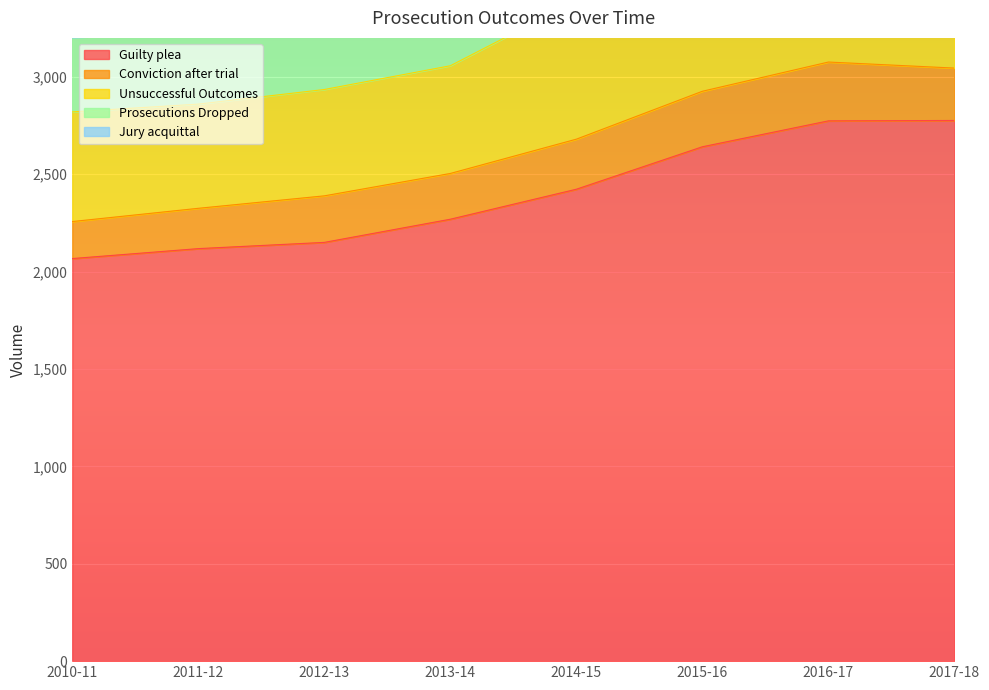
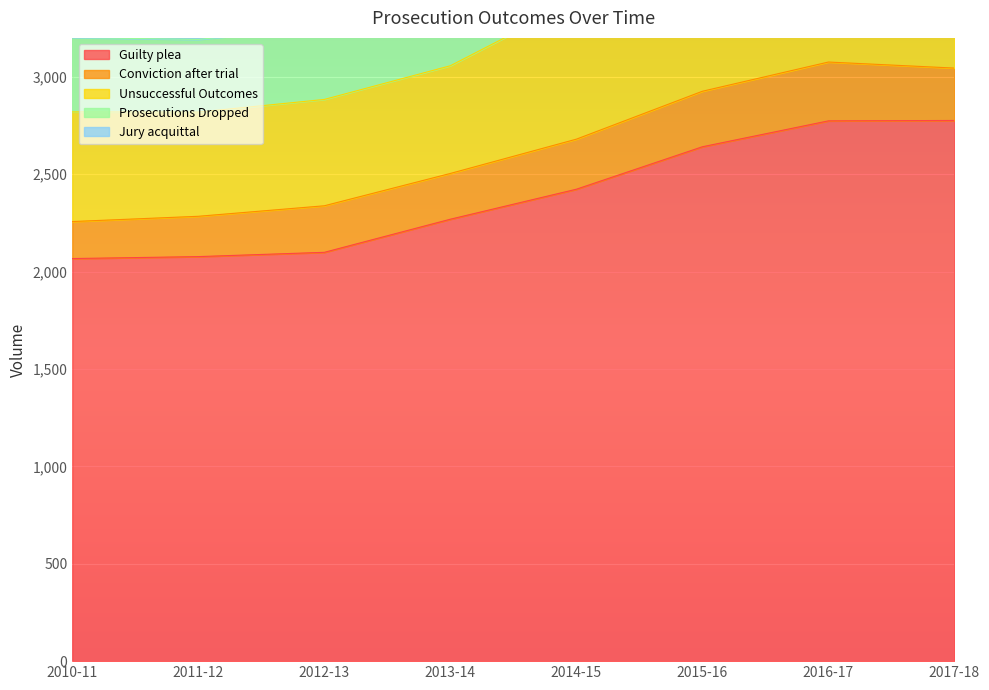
  {
    "Guilty plea": {
      "2010-11": "2,070",
-     "2011-12": "2,120",
-     "2012-13": "2,150",
+     "2011-12": "2,080",
+     "2012-13": "2,100",
      "2013-14": "2,270",
      "2014-15": "2,420",
      "2015-16": "2,640",
      "2016-17": "2,770",
      "2017-18": "2,780"
    },
    "Conviction after trial": {
      "2010-11": "190",
      "2011-12": "210",
      "2012-13": "240",
      "2013-14": "240",
      "2014-15": "260",
      "2015-16": "290",
      "2016-17": "300",
      "2017-18": "270"
    },
    "Unsuccessful Outcomes": {
      "2010-11": "560",
      "2012-13": "550",
      "2013-14": "550"
    },
    "Prosecutions Dropped": {
      "2010-11": "380"
    }
  }
